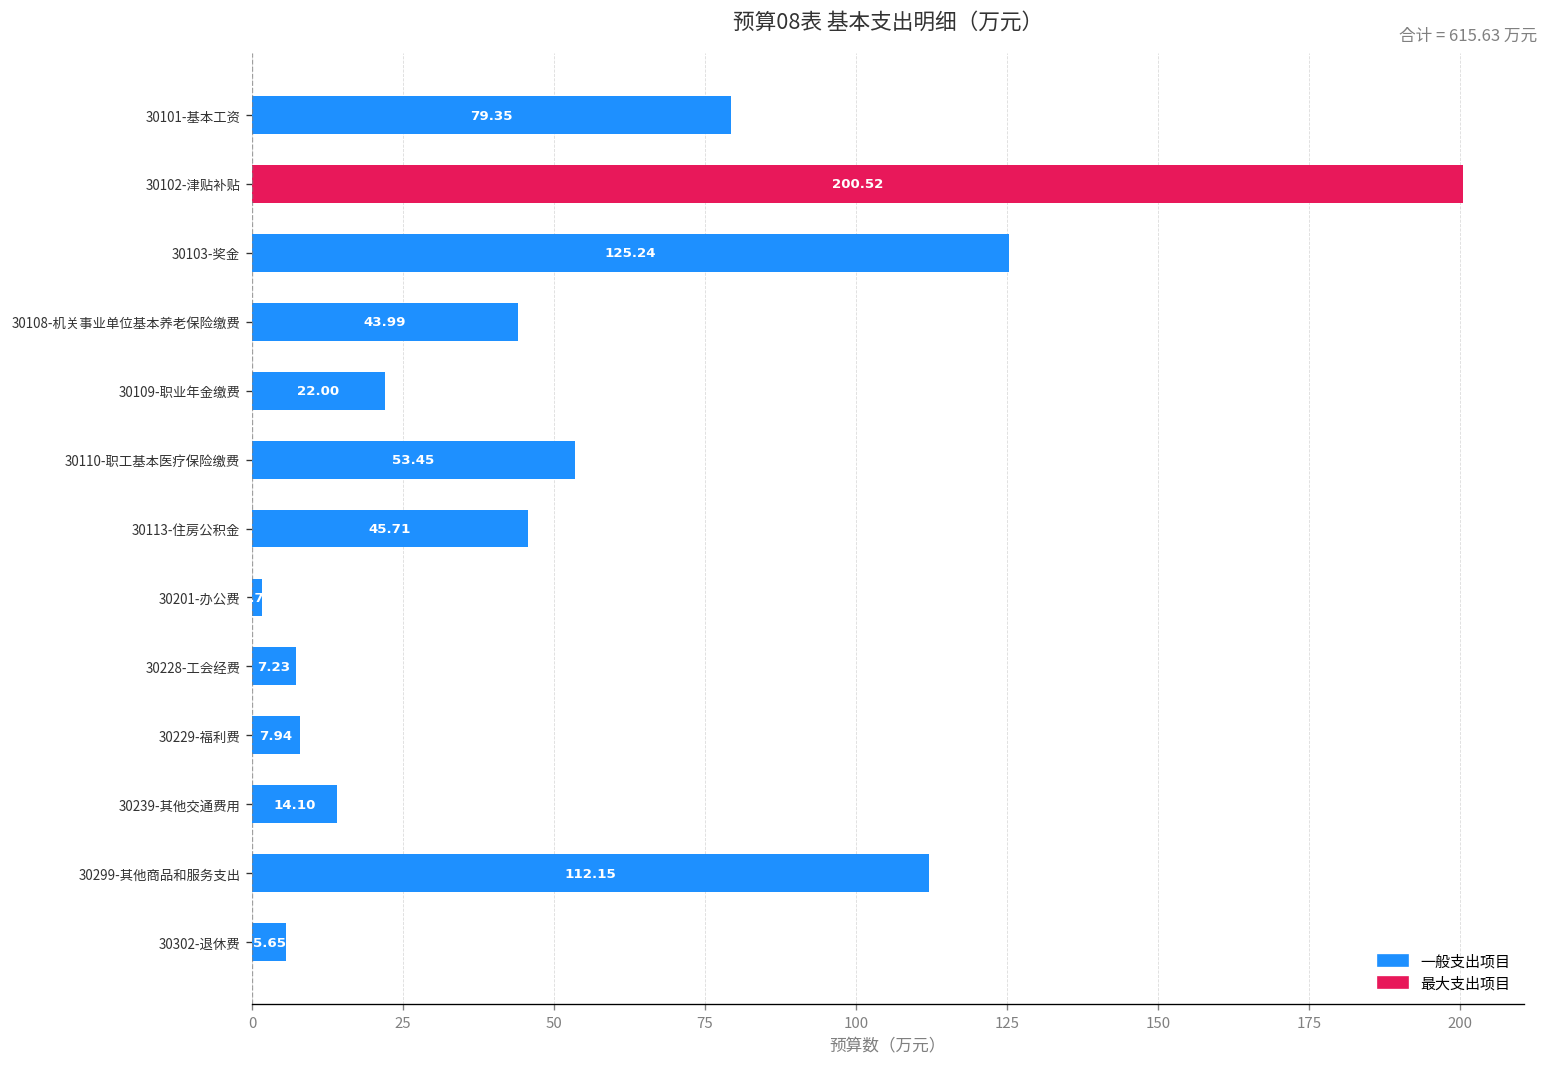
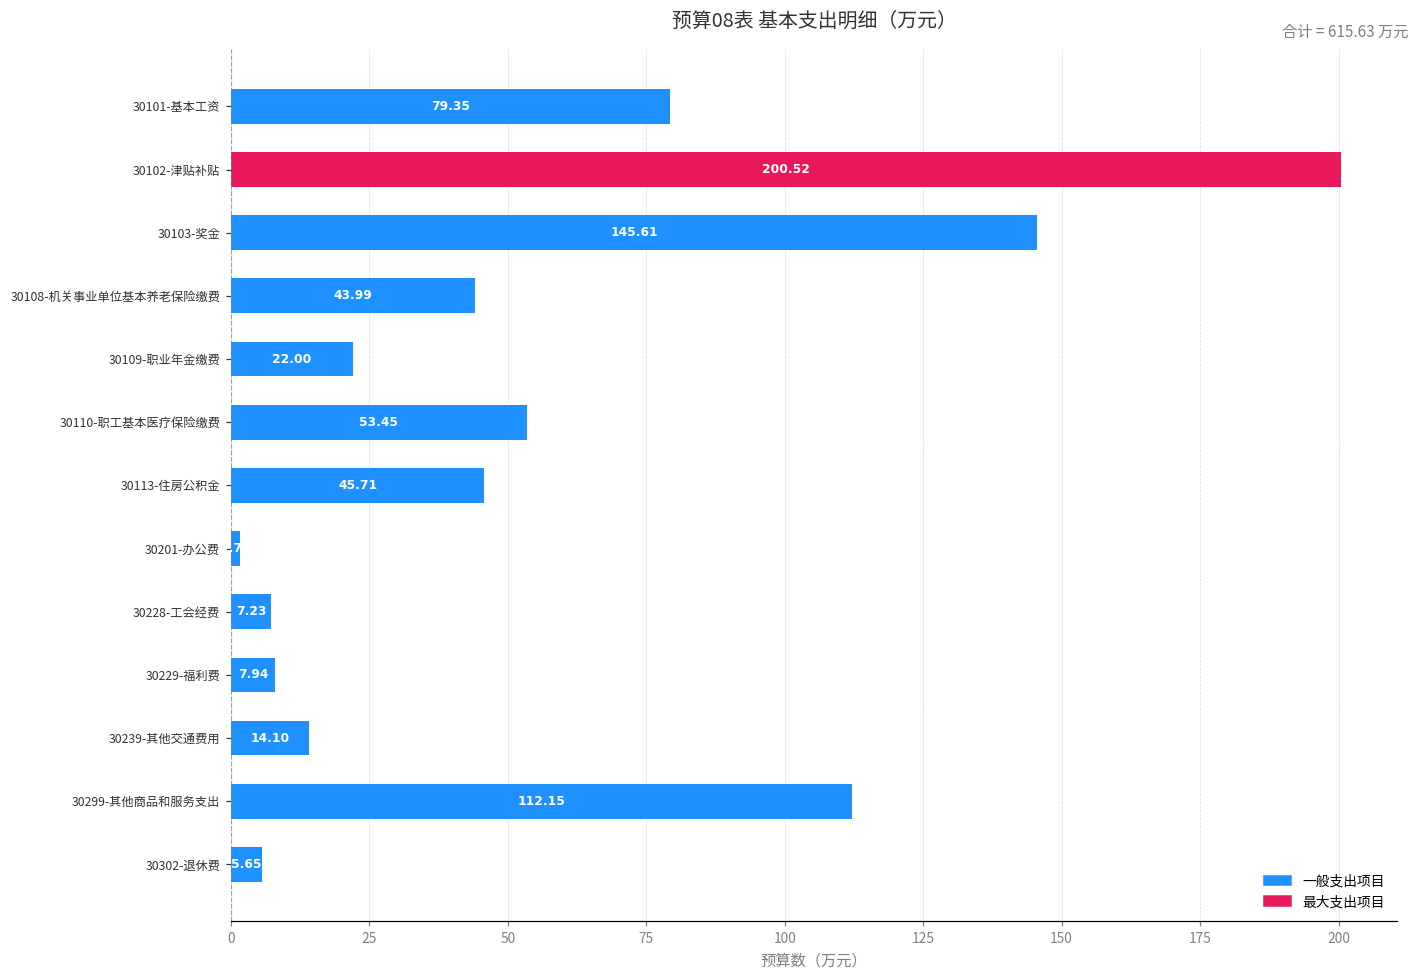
  {
    "30101-基本工资": 79.35,
    "30102-津贴补贴": 200.52,
-   "30103-奖金": 125.24,
+   "30103-奖金": 145.61,
    "30108-机关事业单位基本养老保险缴费": 43.99,
    "30109-职业年金缴费": 22.00,
    "30110-职工基本医疗保险缴费": 53.45,
    "30113-住房公积金": 45.71,
    "30228-工会经费": 7.23,
    "30229-福利费": 7.94,
    "30239-其他交通费用": 14.10,
    "30299-其他商品和服务支出": 112.15,
    "30302-退休费": 5.65
  }
